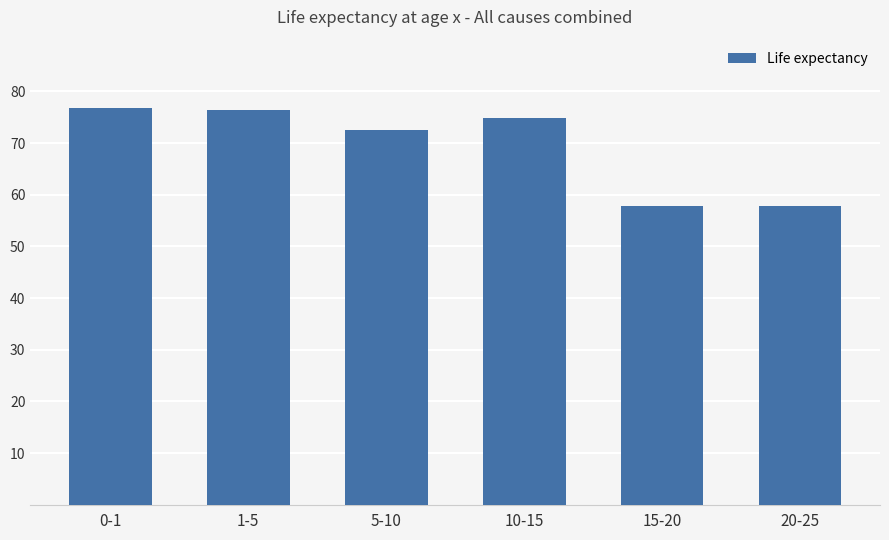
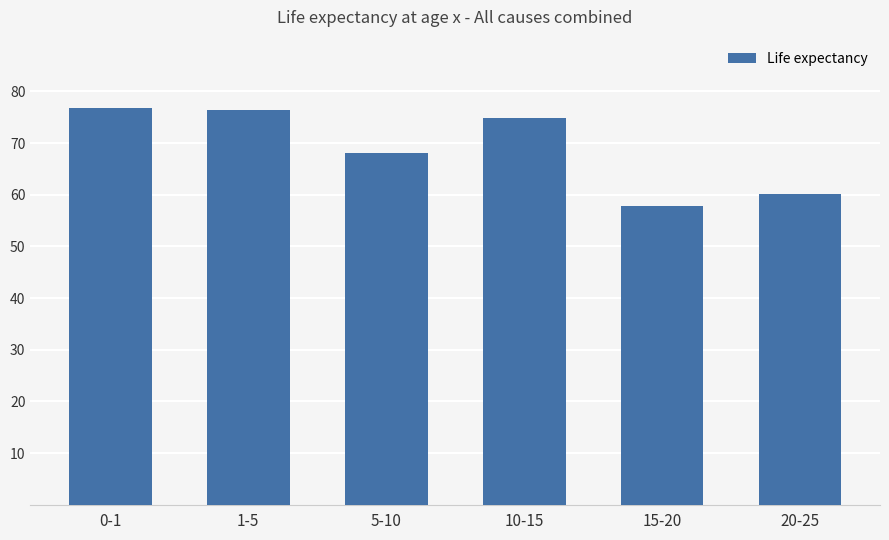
  {
    "0-1": 77,
    "1-5": 76,
-   "5-10": 72,
+   "5-10": 68,
    "10-15": 75,
    "15-20": 58,
-   "20-25": 58
+   "20-25": 60
  }
